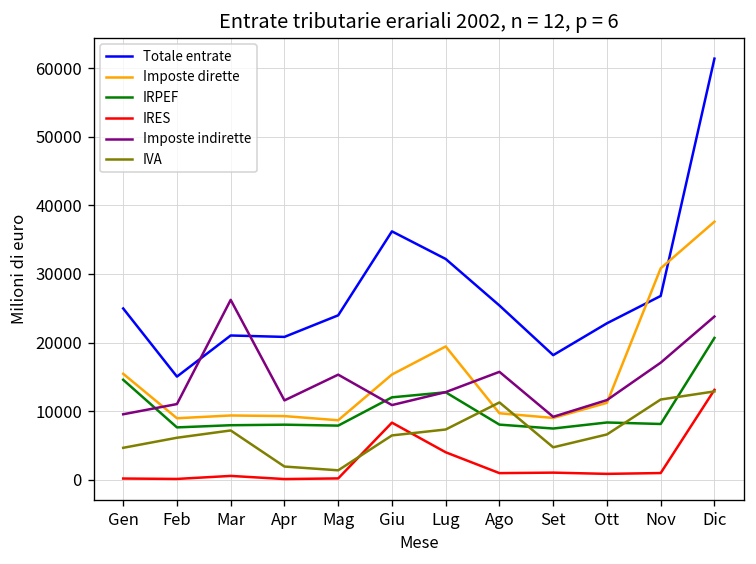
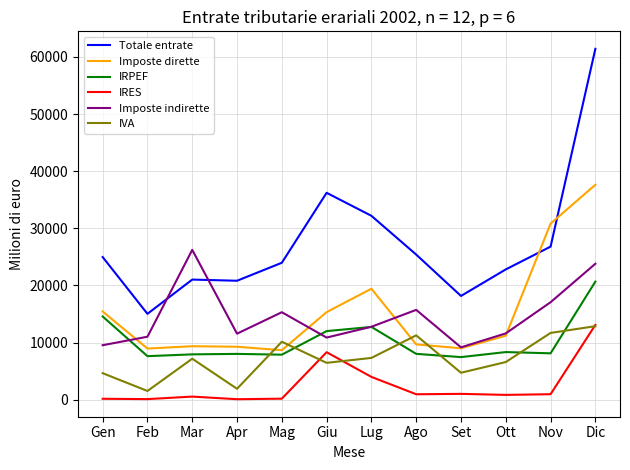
  {
    "Totale entrate": {
      "Gen": 25000,
      "Feb": 15000,
      "Mar": 21000,
      "Apr": 21000,
      "Mag": 24000,
      "Giu": 36000,
      "Lug": 32000,
      "Ago": 25000,
      "Set": 18000,
      "Ott": 23000,
      "Nov": 27000,
      "Dic": 61000
    },
    "Imposte dirette": {
      "Gen": 15000,
      "Feb": 9000,
      "Mar": 9000,
      "Apr": 9000,
      "Mag": 9000,
      "Giu": 15000,
      "Lug": 19000,
      "Ago": 10000,
      "Nov": 31000,
      "Dic": 38000
    },
    "IRPEF": {
      "Gen": 15000,
      "Feb": 8000,
      "Mar": 8000,
      "Apr": 8000,
      "Mag": 8000,
      "Giu": 12000,
      "Ago": 8000,
      "Set": 7000,
      "Ott": 8000,
      "Nov": 8000,
      "Dic": 21000
    },
    "IRES": {
      "Gen": 0,
      "Feb": 0,
      "Mar": 1000,
      "Apr": 0,
      "Mag": 0,
      "Giu": 8000,
      "Lug": 4000,
      "Ago": 1000,
      "Set": 1000,
      "Ott": 1000,
      "Nov": 1000
    },
    "Imposte indirette": {
      "Gen": 10000,
      "Feb": 11000,
      "Mar": 26000,
      "Apr": 12000,
      "Mag": 15000,
      "Giu": 11000,
      "Ago": 16000,
      "Nov": 17000,
      "Dic": 24000
    },
    "IVA": {
      "Gen": 5000,
-     "Feb": 6000,
+     "Feb": 2000,
      "Mar": 7000,
      "Apr": 2000,
-     "Mag": 1000,
+     "Mag": 10000,
      "Giu": 6000,
      "Lug": 7000,
      "Ago": 11000,
      "Set": 5000,
      "Ott": 7000,
      "Nov": 12000
    }
  }
